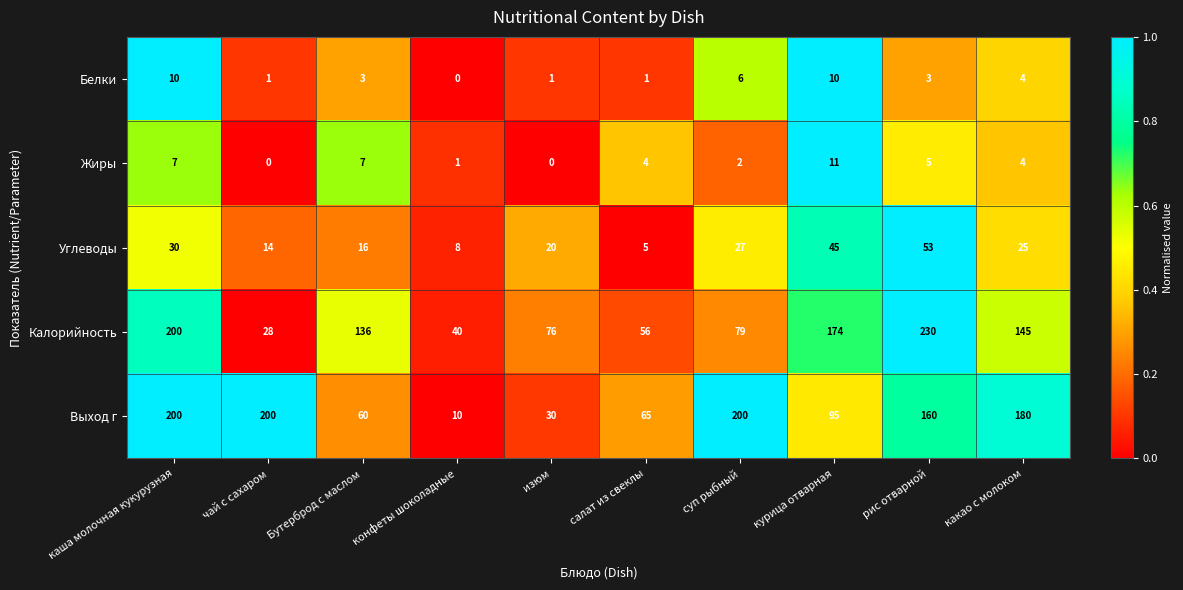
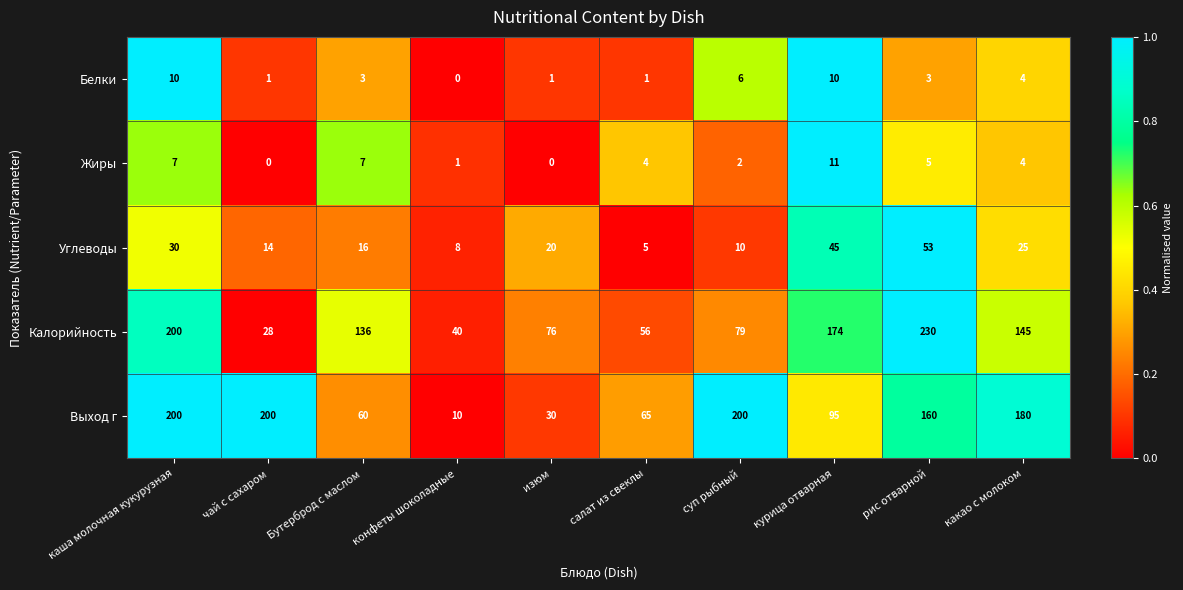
  {
    "Белки": {
      "каша молочная кукурузная": 10,
      "чай с сахаром": 1,
      "Бутерброд с маслом": 3,
      "конфеты шоколадные": 0,
      "изюм": 1,
      "салат из свеклы": 1,
      "суп рыбный": 6,
      "курица отварная": 10,
      "рис отварной": 3,
      "какао с молоком": 4
    },
    "Жиры": {
      "каша молочная кукурузная": 7,
      "чай с сахаром": 0,
      "Бутерброд с маслом": 7,
      "конфеты шоколадные": 1,
      "изюм": 0,
      "салат из свеклы": 4,
      "суп рыбный": 2,
      "курица отварная": 11,
      "рис отварной": 5,
      "какао с молоком": 4
    },
    "Углеводы": {
      "каша молочная кукурузная": 30,
      "чай с сахаром": 14,
      "Бутерброд с маслом": 16,
      "конфеты шоколадные": 8,
      "изюм": 20,
      "салат из свеклы": 5,
-     "суп рыбный": 27,
+     "суп рыбный": 10,
      "курица отварная": 45,
      "рис отварной": 53,
      "какао с молоком": 25
    },
    "Калорийность": {
      "каша молочная кукурузная": 200,
      "чай с сахаром": 28,
      "Бутерброд с маслом": 136,
      "конфеты шоколадные": 40,
      "изюм": 76,
      "салат из свеклы": 56,
      "суп рыбный": 79,
      "курица отварная": 174,
      "рис отварной": 230,
      "какао с молоком": 145
    },
    "Выход г": {
      "каша молочная кукурузная": 200,
      "чай с сахаром": 200,
      "Бутерброд с маслом": 60,
      "конфеты шоколадные": 10,
      "изюм": 30,
      "салат из свеклы": 65,
      "суп рыбный": 200,
      "курица отварная": 95,
      "рис отварной": 160,
      "какао с молоком": 180
    }
  }
